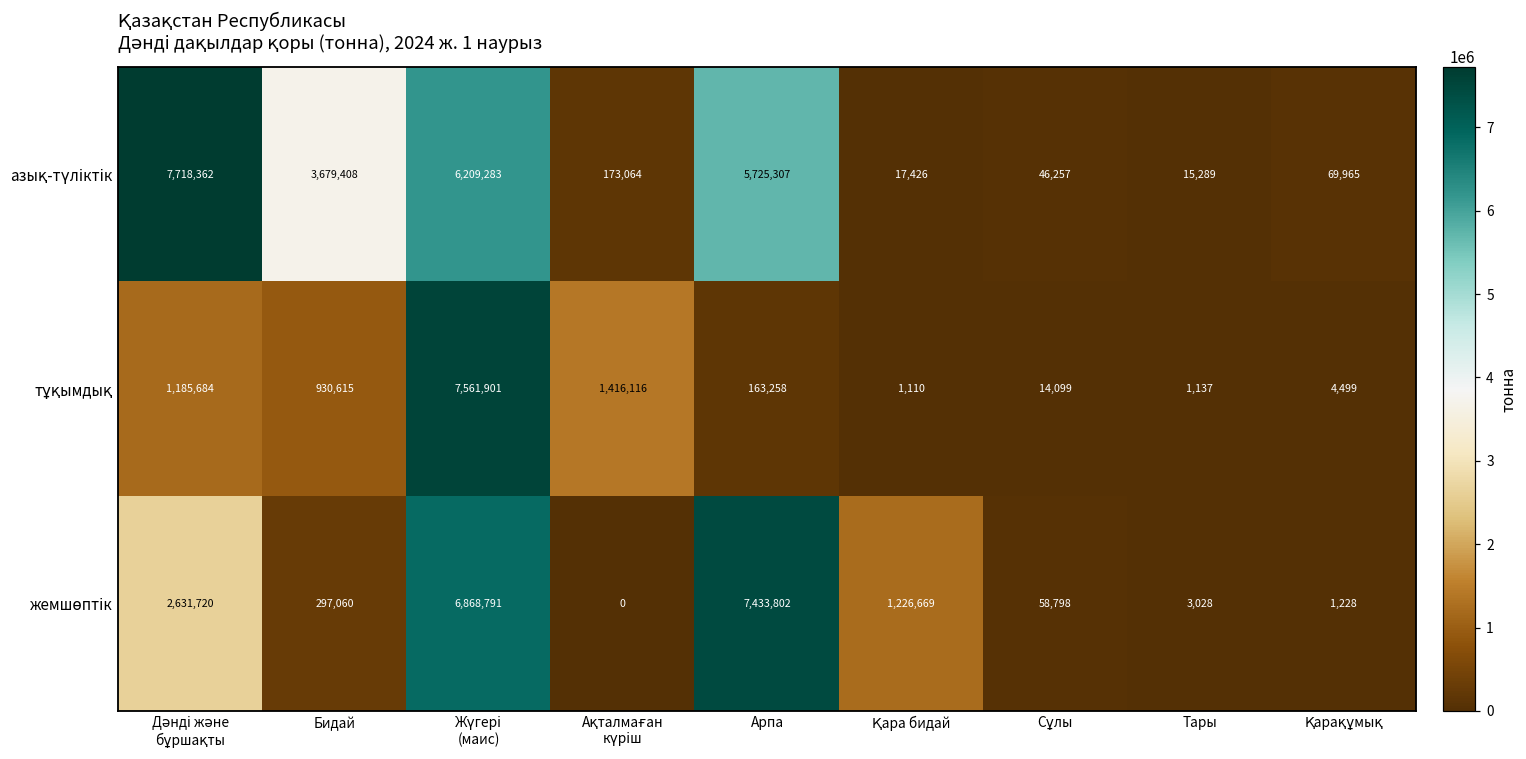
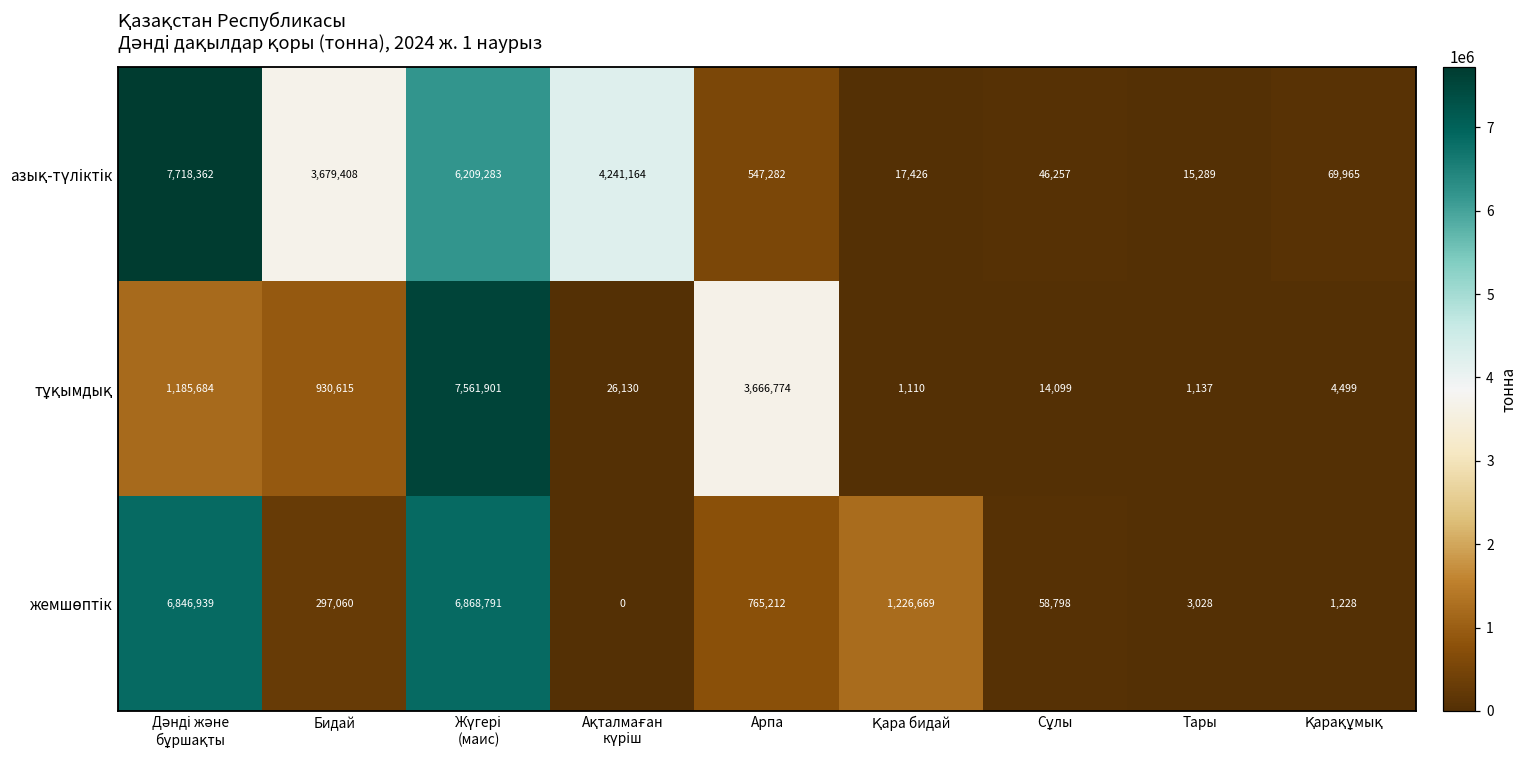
  {
    "азық-түліктік": {
      "Дәнді және бұршақты": "7,718,362",
      "Бидай": "3,679,408",
      "Жүгері (маис)": "6,209,283",
-     "Ақталмаған күріш": "173,064",
-     "Арпа": "5,725,307",
+     "Ақталмаған күріш": "4,241,164",
+     "Арпа": "547,282",
      "Қара бидай": "17,426",
      "Сұлы": "46,257",
      "Тары": "15,289",
      "Қарақұмық": "69,965"
    },
    "тұқымдық": {
      "Дәнді және бұршақты": "1,185,684",
      "Бидай": "930,615",
      "Жүгері (маис)": "7,561,901",
-     "Ақталмаған күріш": "1,416,116",
-     "Арпа": "163,258",
+     "Ақталмаған күріш": "26,130",
+     "Арпа": "3,666,774",
      "Қара бидай": "1,110",
      "Сұлы": "14,099",
      "Тары": "1,137",
      "Қарақұмық": "4,499"
    },
    "жемшөптік": {
-     "Дәнді және бұршақты": "2,631,720",
+     "Дәнді және бұршақты": "6,846,939",
      "Бидай": "297,060",
      "Жүгері (маис)": "6,868,791",
      "Ақталмаған күріш": "0",
-     "Арпа": "7,433,802",
+     "Арпа": "765,212",
      "Қара бидай": "1,226,669",
      "Сұлы": "58,798",
      "Тары": "3,028",
      "Қарақұмық": "1,228"
    }
  }
